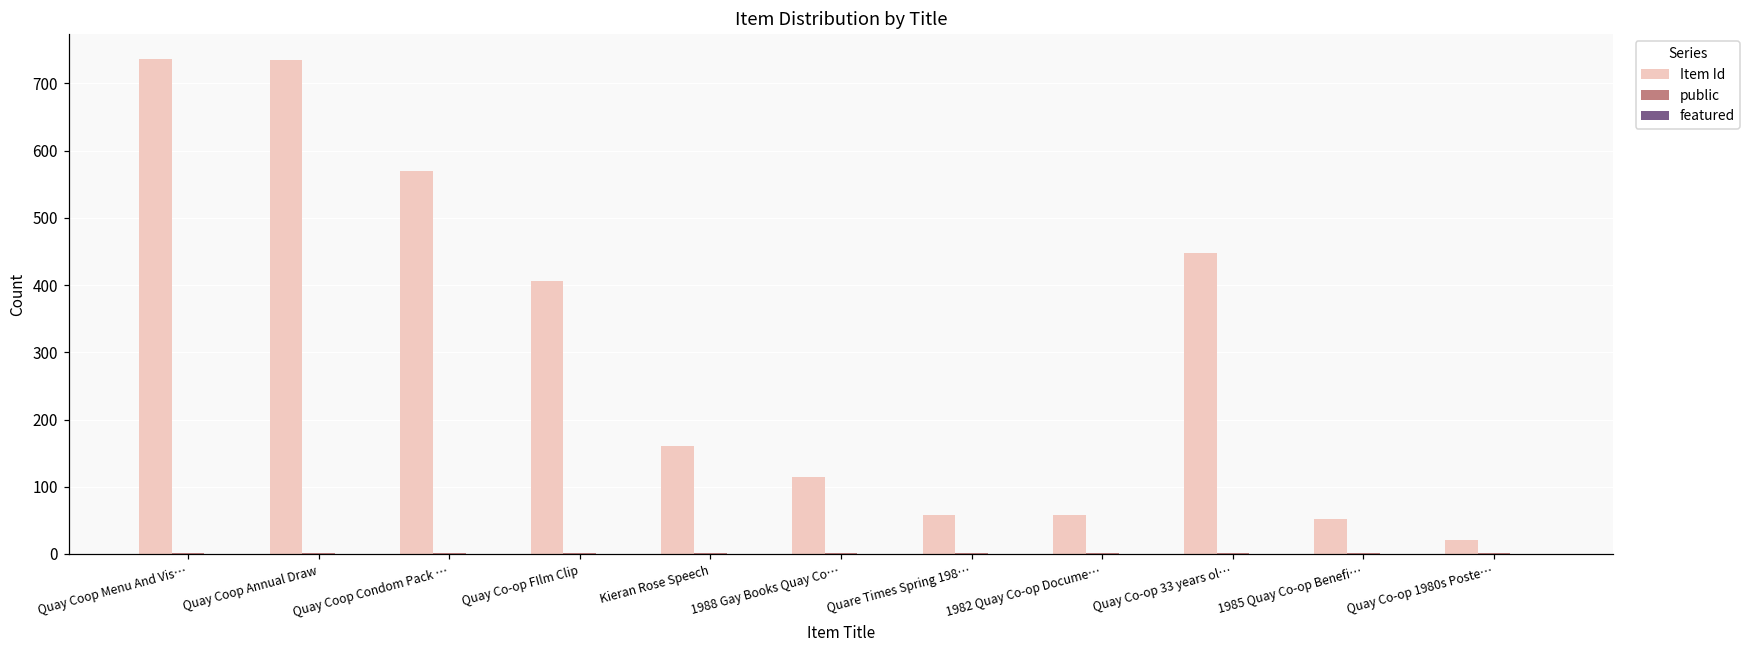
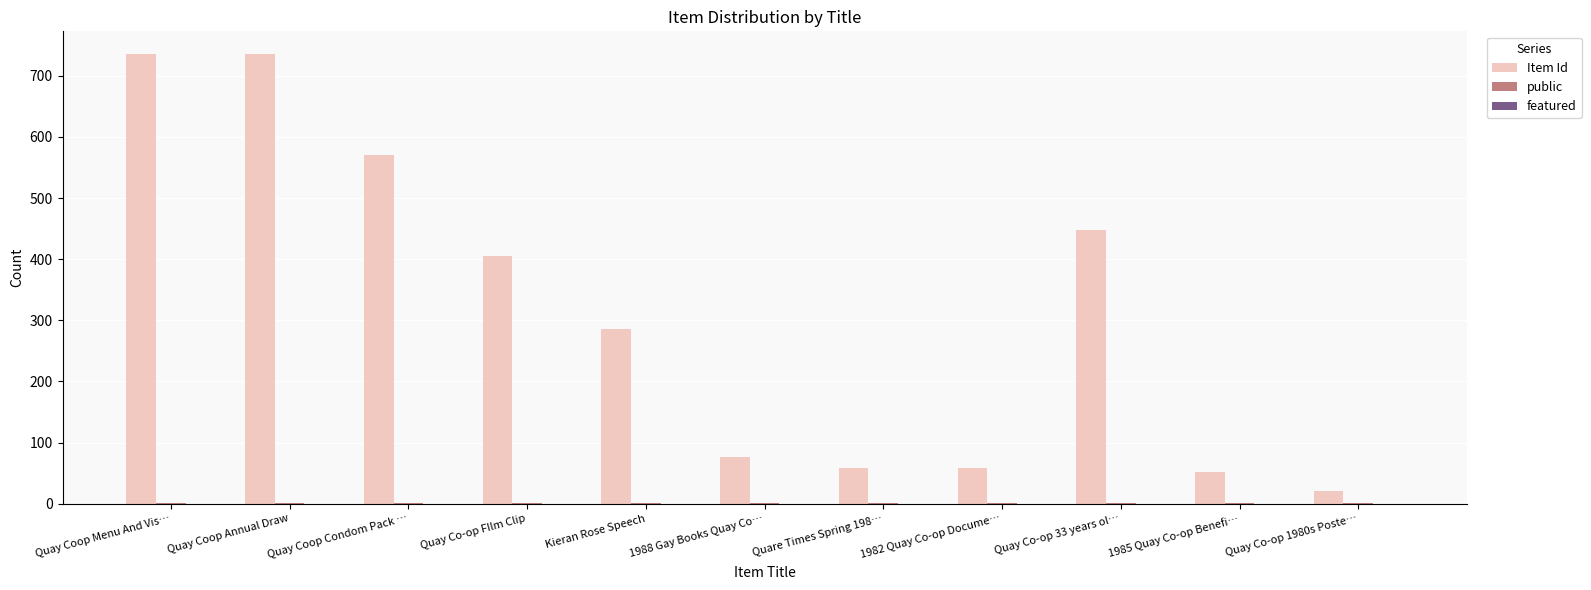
  {
    "Item Id": {
      "Quay Coop Menu And Vis…": 740,
      "Quay Coop Annual Draw": 740,
      "Quay Coop Condom Pack …": 570,
      "Quay Co-op FIlm Clip": 410,
-     "Kieran Rose Speech": 160,
-     "1988 Gay Books Quay Co…": 110,
+     "Kieran Rose Speech": 290,
+     "1988 Gay Books Quay Co…": 80,
      "Quare Times Spring 198…": 60,
      "1982 Quay Co-op Docume…": 60,
      "Quay Co-op 33 years ol…": 450,
      "1985 Quay Co-op Benefi…": 50,
      "Quay Co-op 1980s Poste…": 20
    },
    "featured": {
      "Quay Coop Menu And Vis…": 0,
      "Quay Coop Annual Draw": 0,
      "Quay Coop Condom Pack …": 0,
      "Quay Co-op FIlm Clip": 0,
      "Kieran Rose Speech": 0,
      "1988 Gay Books Quay Co…": 0,
      "Quare Times Spring 198…": 0,
      "1982 Quay Co-op Docume…": 0,
      "Quay Co-op 33 years ol…": 0,
      "1985 Quay Co-op Benefi…": 0,
      "Quay Co-op 1980s Poste…": 0
    }
  }
